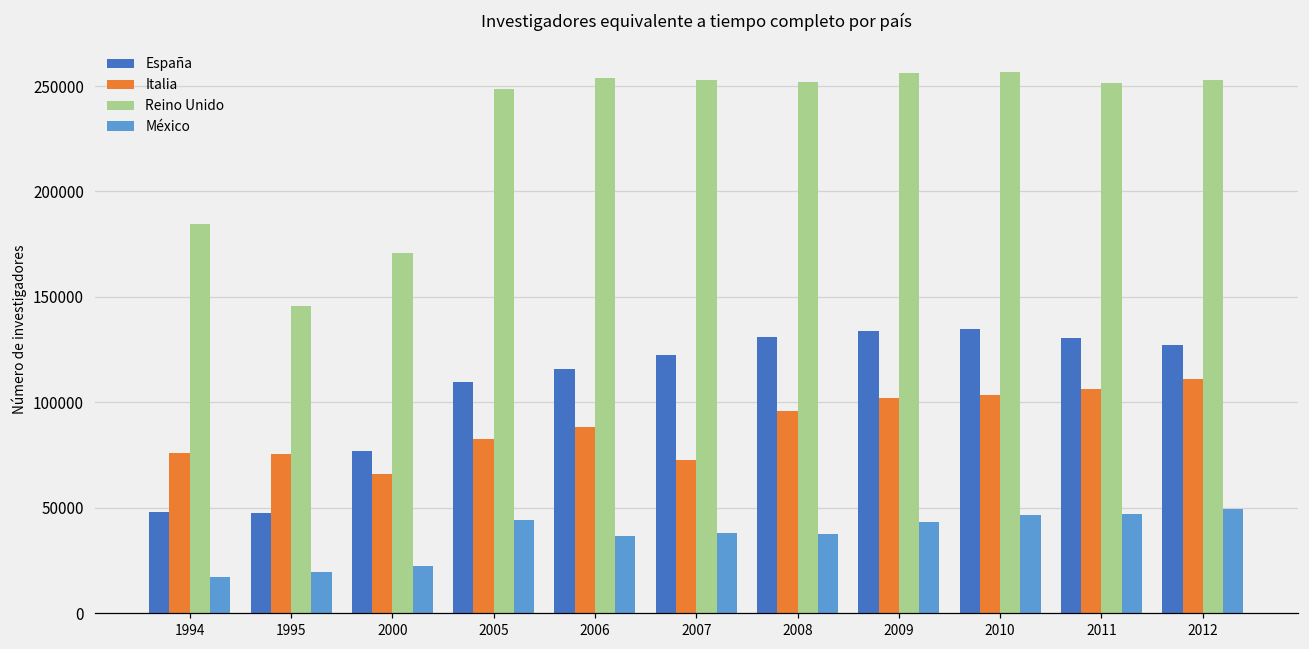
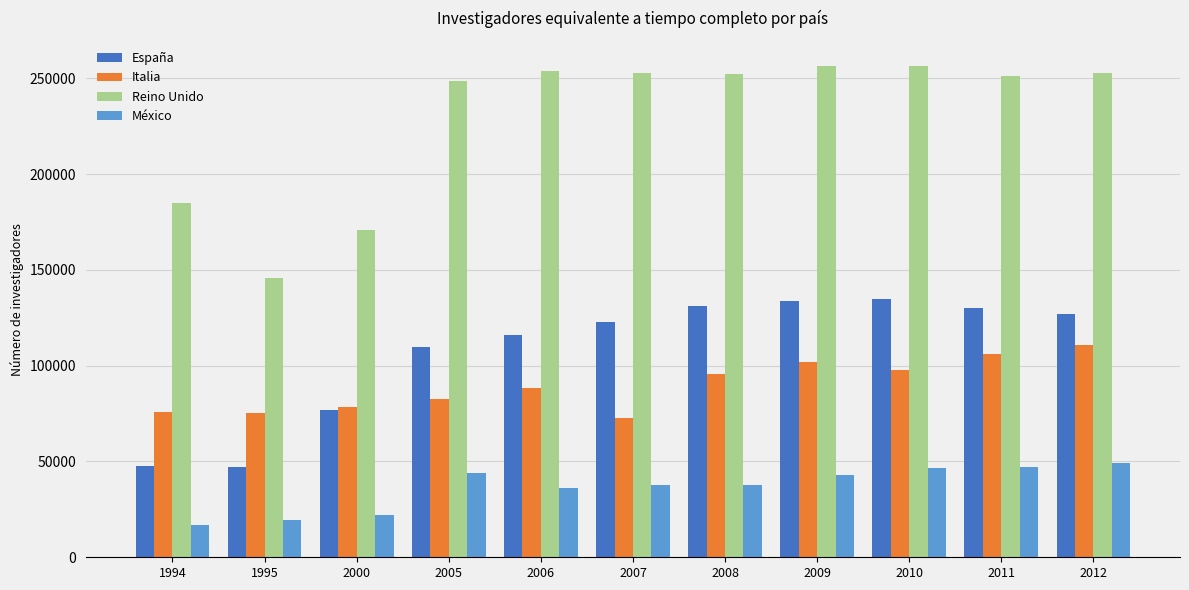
  {
    "Italia": {
      "1994": 76000,
      "1995": 76000,
-     "2000": 66000,
+     "2000": 79000,
      "2005": 82000,
      "2006": 88000,
      "2007": 73000,
      "2008": 96000,
      "2009": 102000,
-     "2010": 103000,
+     "2010": 98000,
      "2011": 106000,
      "2012": 111000
    },
    "Reino Unido": {
      "1994": 185000,
      "1995": 146000,
      "2000": 171000,
      "2005": 249000,
      "2006": 254000,
      "2007": 253000,
      "2008": 252000,
      "2009": 256000,
      "2010": 257000,
      "2011": 251000,
      "2012": 253000
    }
  }
